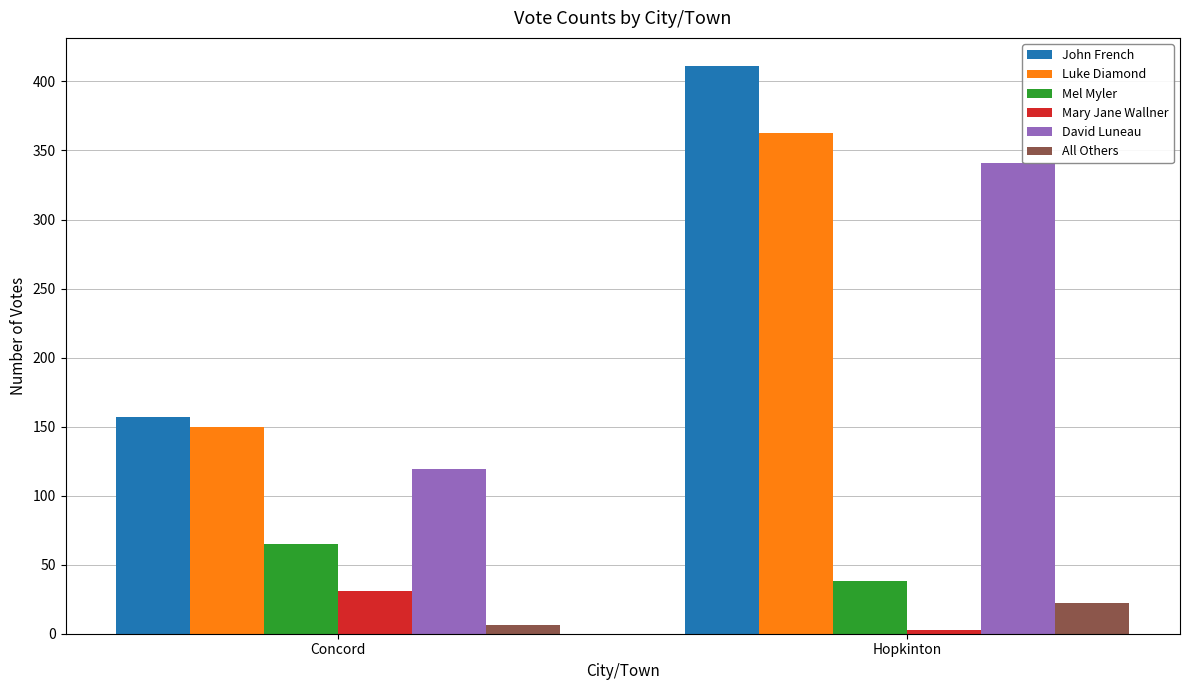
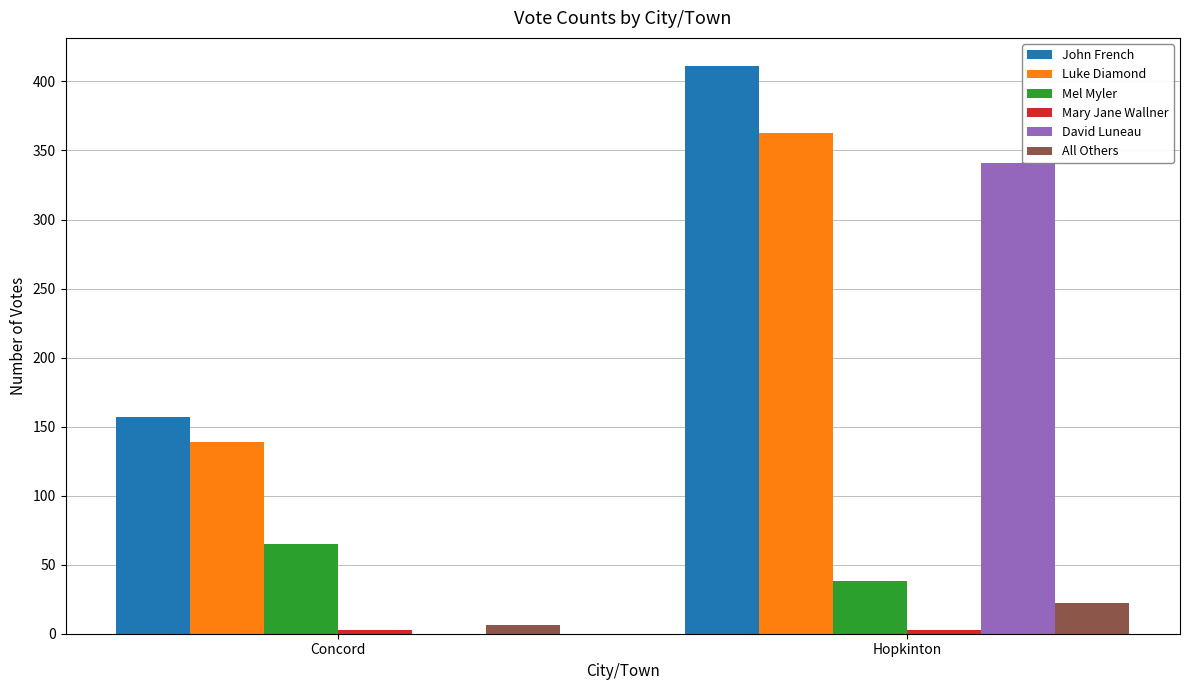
  {
    "John French": {
      "Concord": 157,
      "Hopkinton": 411
    },
    "Luke Diamond": {
-     "Concord": 150,
+     "Concord": 139,
      "Hopkinton": 363
    },
    "Mel Myler": {
      "Concord": 65,
      "Hopkinton": 38
    },
    "Mary Jane Wallner": {
-     "Concord": 31,
+     "Concord": 3,
      "Hopkinton": 3
    },
    "David Luneau": {
-     "Concord": 119,
+     "Concord": 0,
      "Hopkinton": 341
    },
    "All Others": {
      "Concord": 6,
      "Hopkinton": 22
    }
  }
